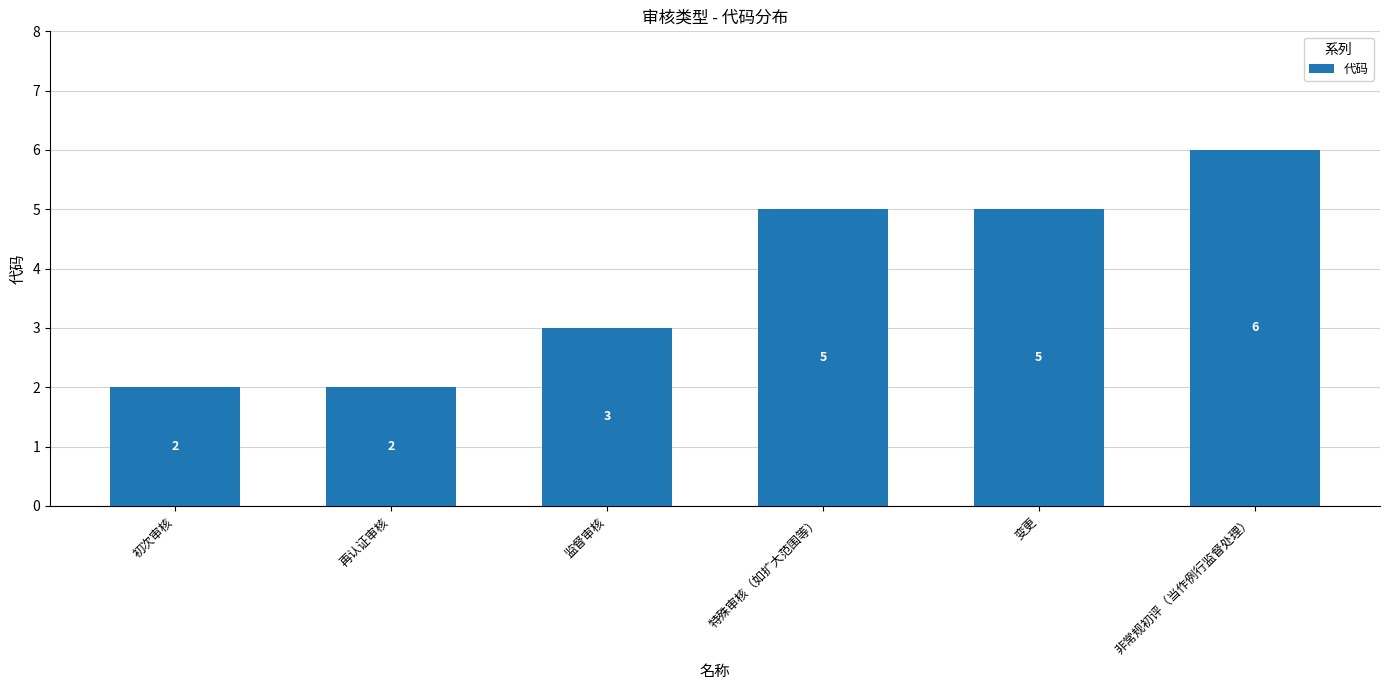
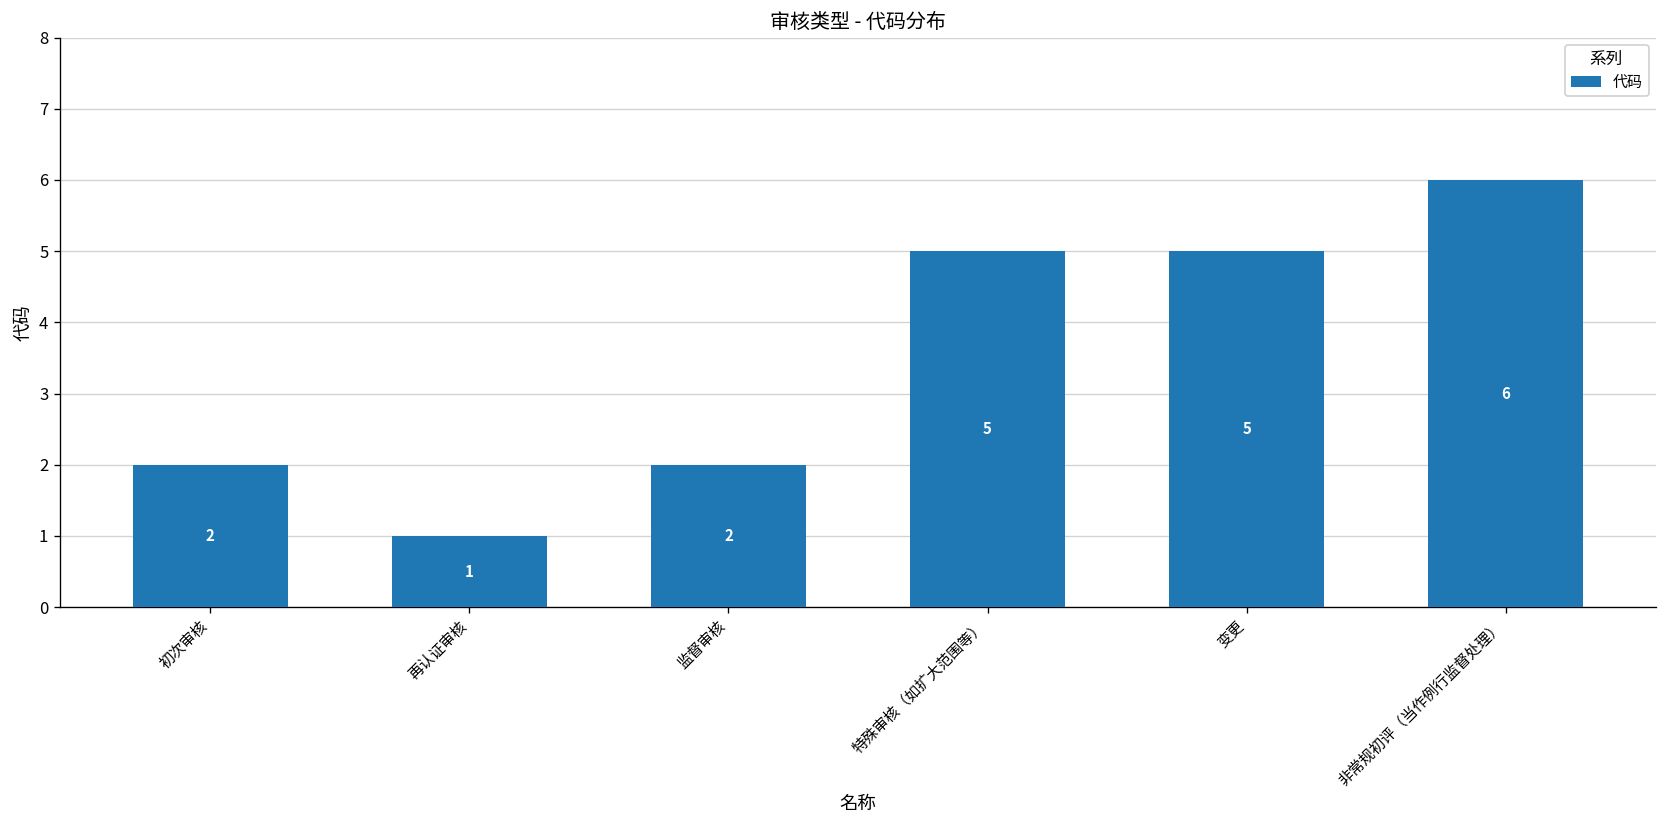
  {
    "初次审核": 2,
-   "再认证审核": 2,
-   "监督审核": 3,
+   "再认证审核": 1,
+   "监督审核": 2,
    "特殊审核（如扩大范围等）": 5,
    "变更": 5,
    "非常规初评（当作例行监督处理）": 6
  }
